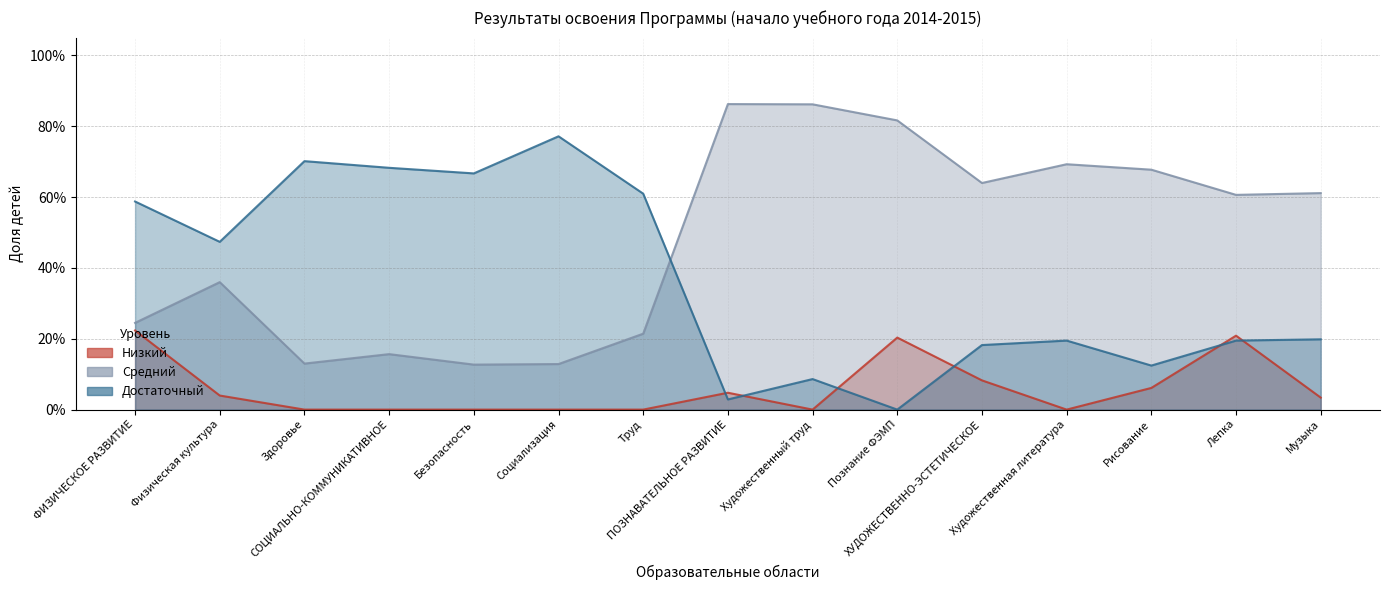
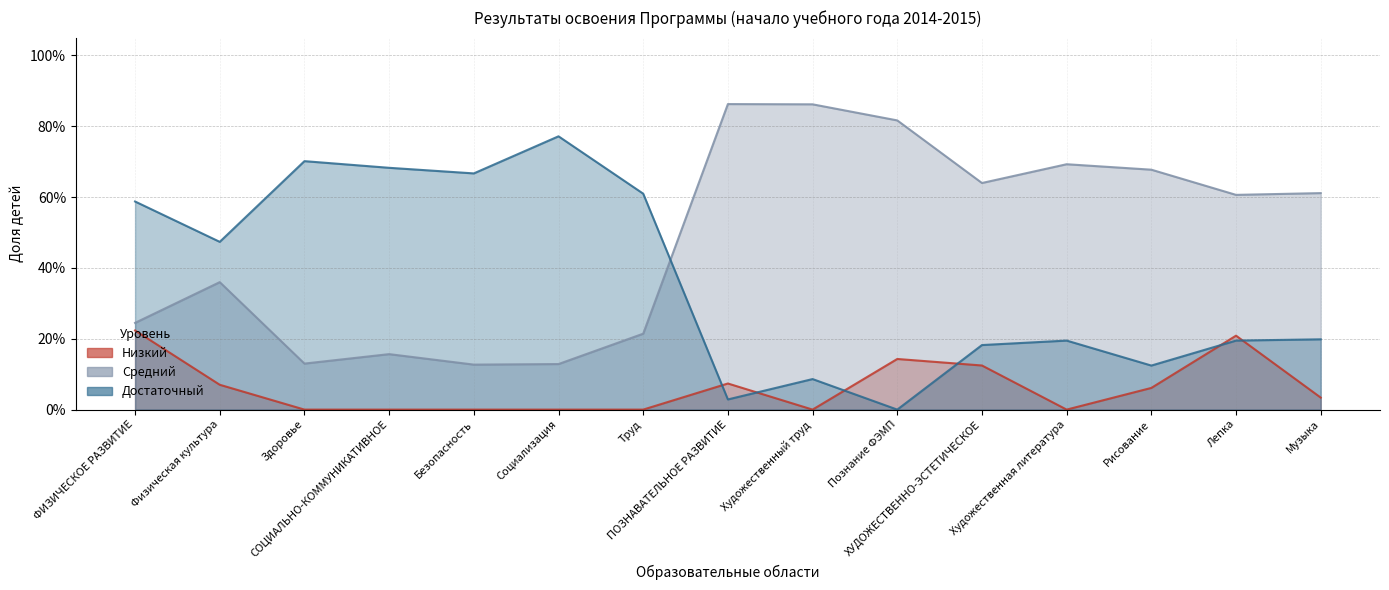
  {
    "Низкий": {
      "ФИЗИЧЕСКОЕ РАЗВИТИЕ": "22%",
-     "Физическая культура": "4%",
+     "Физическая культура": "7%",
      "Здоровье": "0%",
      "СОЦИАЛЬНО-КОММУНИКАТИВНОЕ": "0%",
      "Безопасность": "0%",
      "Социализация": "0%",
      "Труд": "0%",
-     "ПОЗНАВАТЕЛЬНОЕ РАЗВИТИЕ": "5%",
+     "ПОЗНАВАТЕЛЬНОЕ РАЗВИТИЕ": "7%",
      "Художественный труд": "0%",
-     "Познание ФЭМП": "20%",
-     "ХУДОЖЕСТВЕННО-ЭСТЕТИЧЕСКОЕ": "8%",
+     "Познание ФЭМП": "14%",
+     "ХУДОЖЕСТВЕННО-ЭСТЕТИЧЕСКОЕ": "12%",
      "Художественная литература": "0%",
      "Рисование": "6%",
      "Лепка": "21%",
      "Музыка": "3%"
    }
  }
